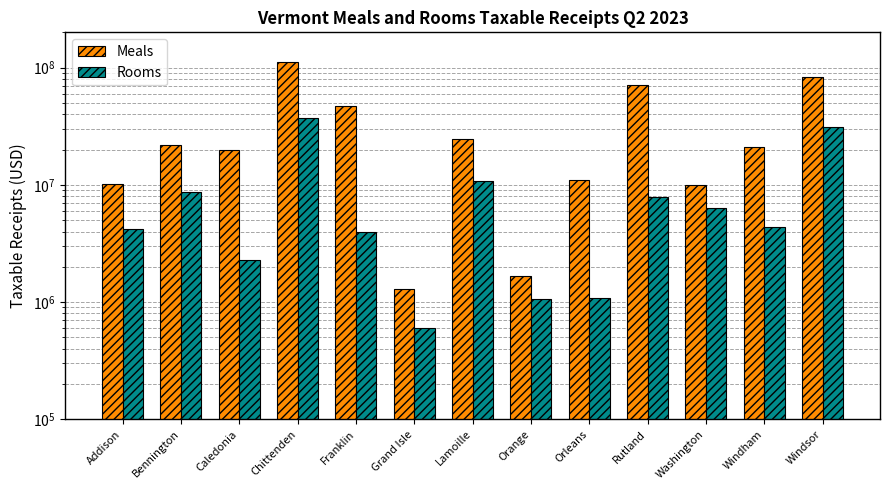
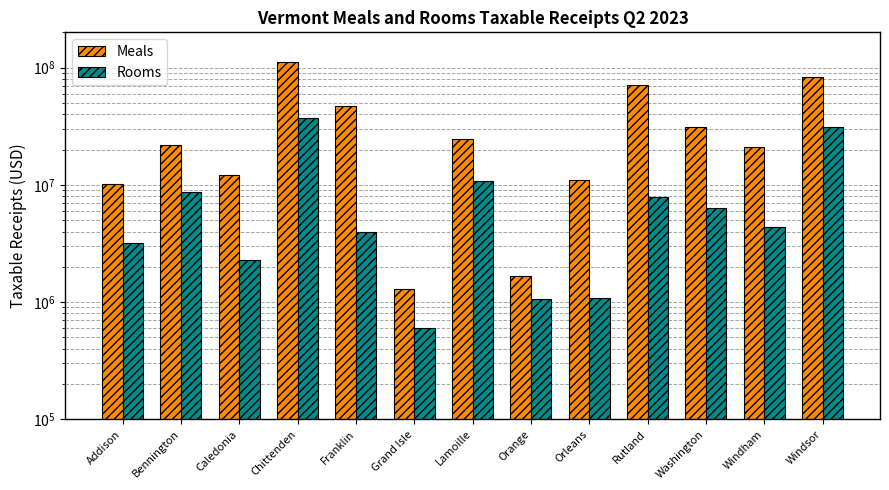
  {
    "Meals": {
      "Addison": 10000000,
      "Bennington": 22000000,
-     "Caledonia": 20000000,
+     "Caledonia": 12000000,
      "Chittenden": 110000000,
      "Franklin": 47000000,
      "Grand Isle": 1300000,
      "Lamoille": 25000000,
      "Orange": 1700000,
      "Orleans": 11000000,
      "Rutland": 70000000,
-     "Washington": 10000000,
+     "Washington": 31000000,
      "Windham": 21000000,
      "Windsor": 80000000
    },
    "Rooms": {
-     "Addison": 4200000,
+     "Addison": 3200000,
      "Bennington": 9000000,
      "Caledonia": 2300000,
      "Chittenden": 37000000,
      "Franklin": 3900000,
      "Grand Isle": 600000,
      "Lamoille": 11000000,
      "Orange": 1100000,
      "Orleans": 1100000,
      "Rutland": 8000000,
      "Washington": 6000000,
      "Windham": 4300000,
      "Windsor": 31000000
    }
  }
